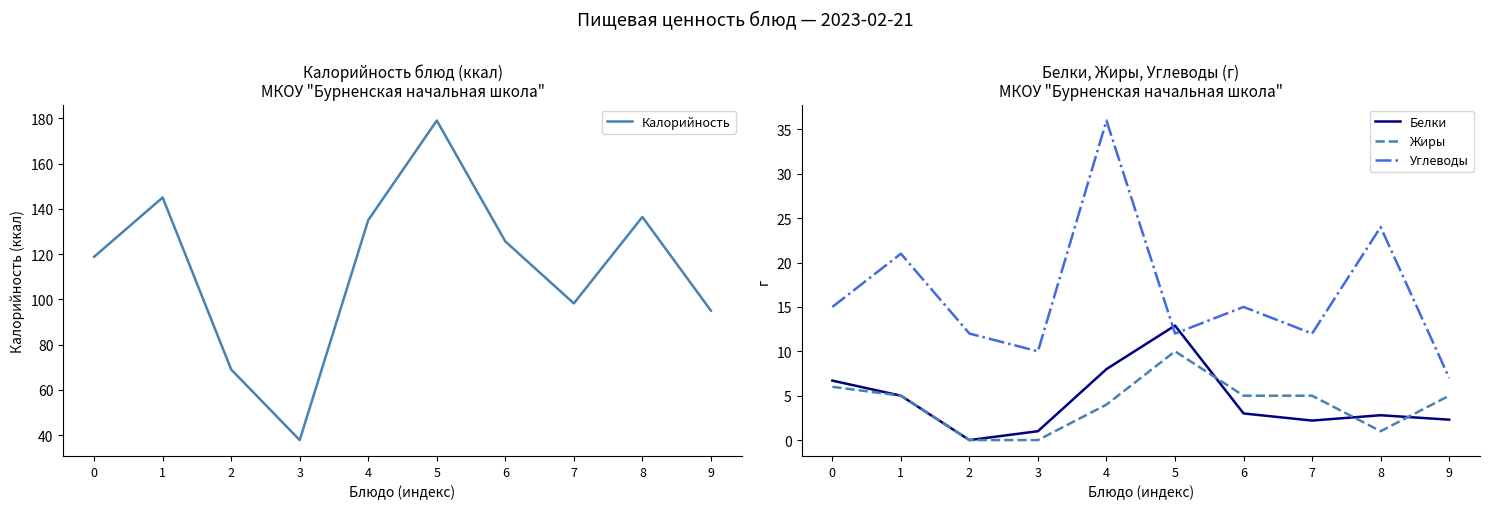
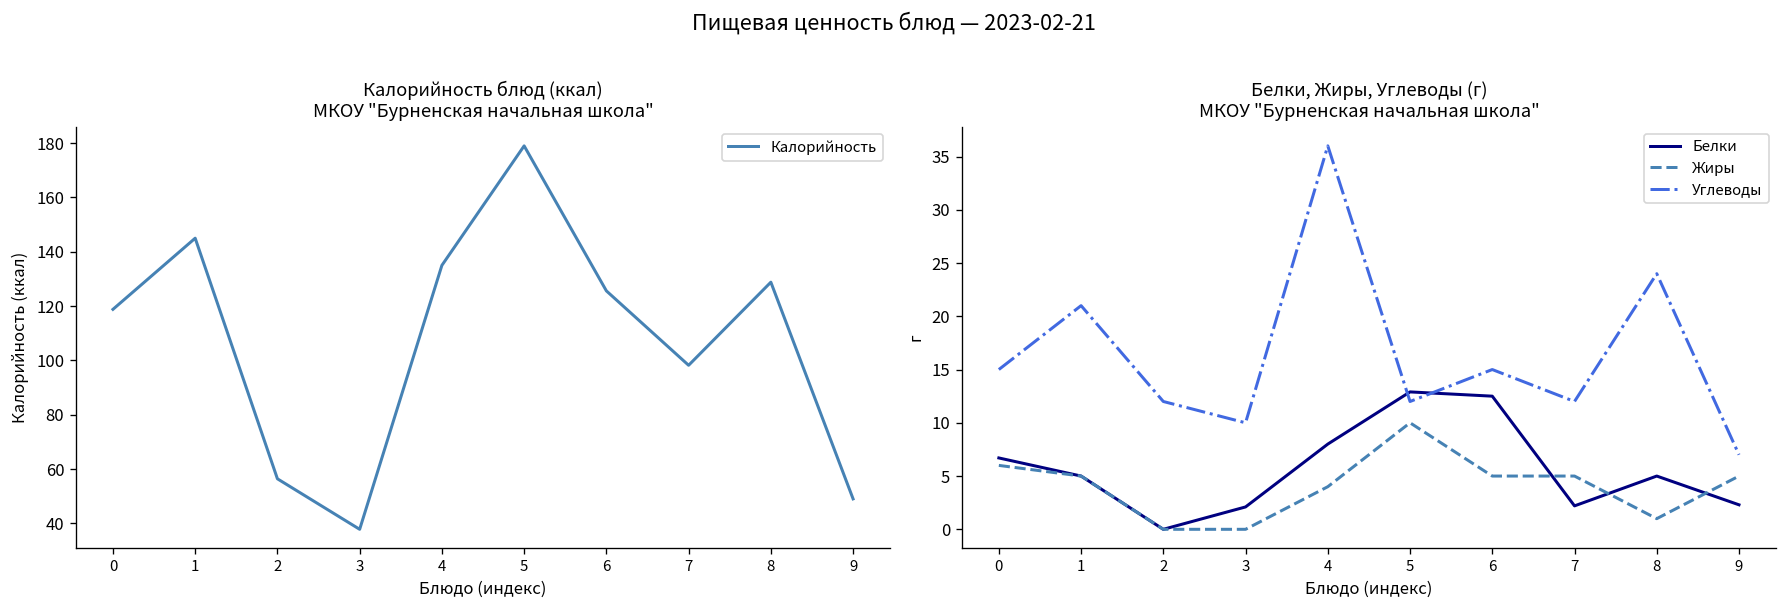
  {
    "Калорийность блюд (ккал) МКОУ \"Бурненская начальная школа\"": {
      "0": 119,
      "1": 145,
-     "2": 69,
+     "2": 56,
      "3": 38,
      "4": 135,
      "5": 179,
      "6": 126,
      "7": 98,
-     "8": 136,
-     "9": 95
+     "8": 129,
+     "9": 49
    },
    "Белки, Жиры, Углеводы (г) МКОУ \"Бурненская начальная школа\"": {
      "Белки": {
        "0": 7,
-       "3": 1,
+       "3": 2,
        "4": 8,
        "5": 13,
-       "6": 3,
+       "6": 13,
        "7": 2,
-       "8": 3,
+       "8": 5,
        "9": 2
      }
    }
  }
